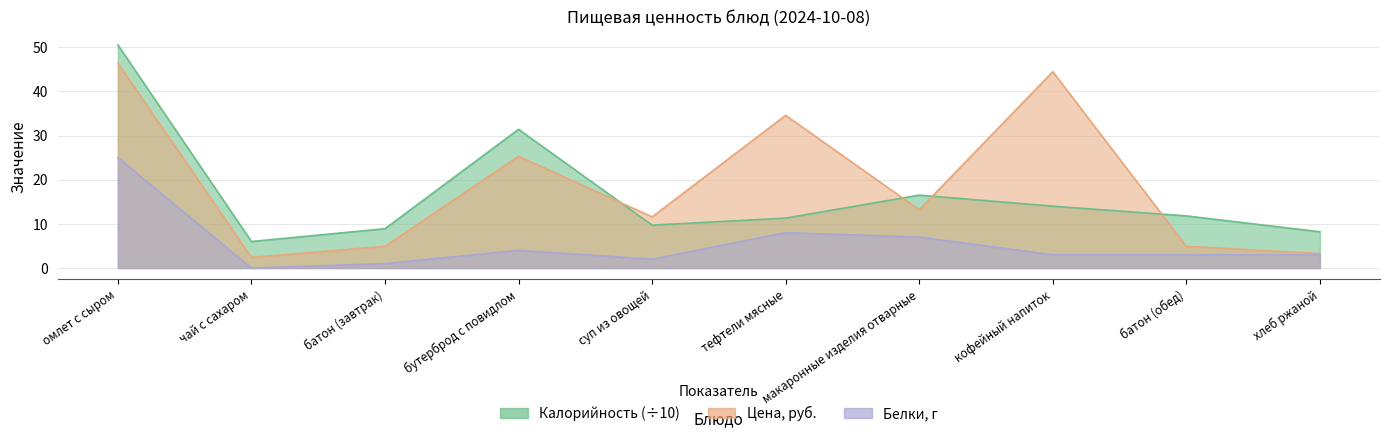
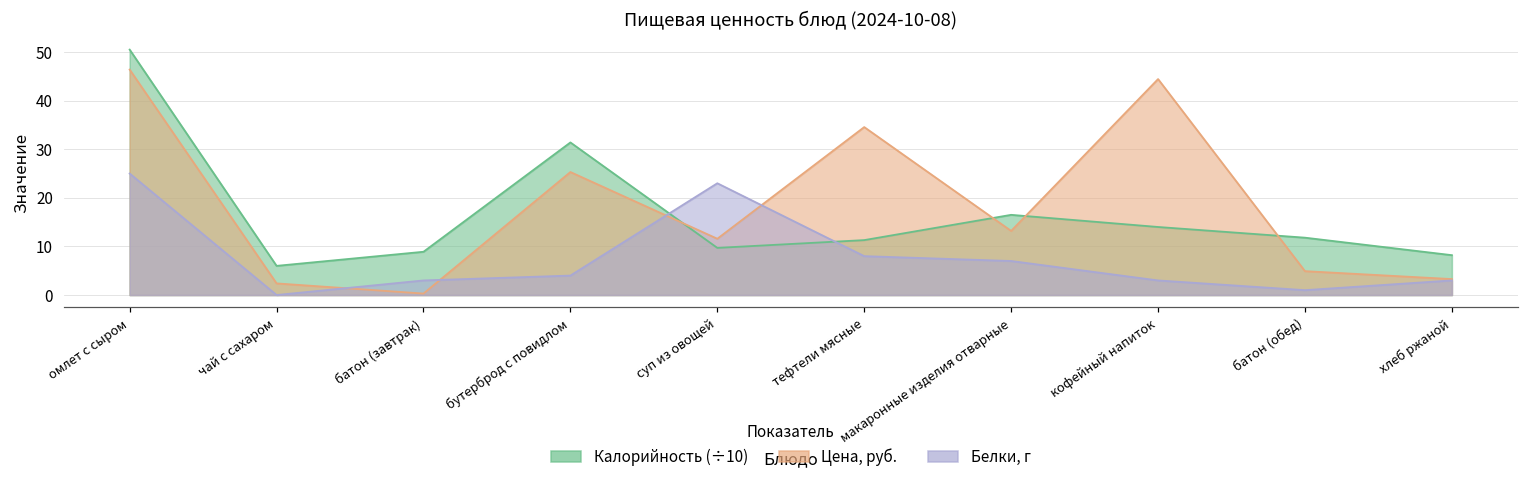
  {
    "Калорийность (÷10)": {
      "омлет с сыром": 51,
      "чай с сахаром": 6,
      "батон (завтрак)": 9,
      "бутерброд с повидлом": 31,
      "суп из овощей": 10,
      "тефтели мясные": 11,
      "макаронные изделия отварные": 17,
      "кофейный напиток": 14,
      "батон (обед)": 12,
      "хлеб ржаной": 8
    },
    "Цена, руб.": {
      "омлет с сыром": 46,
      "чай с сахаром": 2,
-     "батон (завтрак)": 5,
+     "батон (завтрак)": 0,
      "бутерброд с повидлом": 25,
      "суп из овощей": 12,
      "тефтели мясные": 35,
      "макаронные изделия отварные": 13,
      "кофейный напиток": 44,
      "батон (обед)": 5
    },
    "Белки, г": {
      "омлет с сыром": 25,
      "чай с сахаром": 0,
-     "батон (завтрак)": 1,
+     "батон (завтрак)": 3,
      "бутерброд с повидлом": 4,
-     "суп из овощей": 2,
+     "суп из овощей": 23,
      "тефтели мясные": 8,
      "макаронные изделия отварные": 7,
      "кофейный напиток": 3,
-     "батон (обед)": 3
+     "батон (обед)": 1
    }
  }
